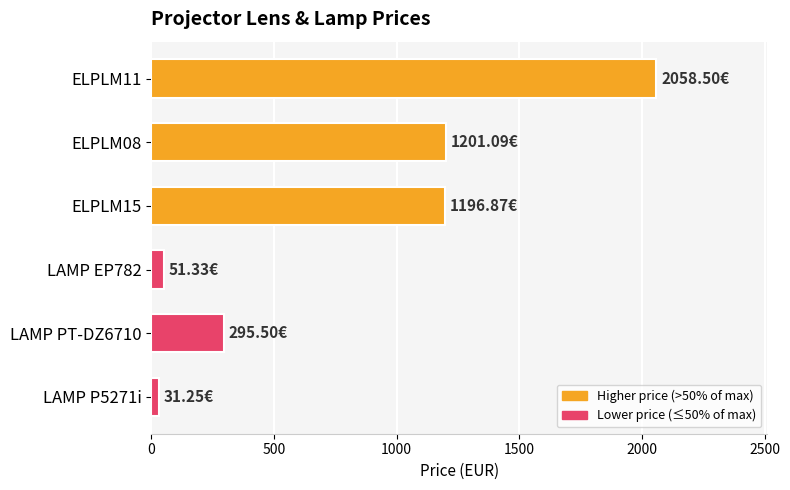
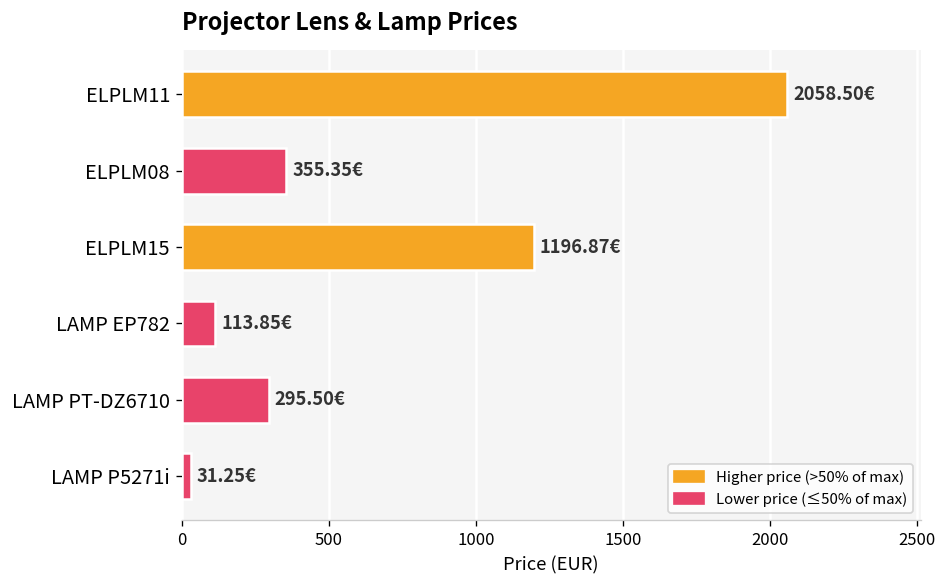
  {
    "ELPLM11": "2058.50€",
-   "ELPLM08": "1201.09€",
+   "ELPLM08": "355.35€",
    "ELPLM15": "1196.87€",
-   "LAMP EP782": "51.33€",
+   "LAMP EP782": "113.85€",
    "LAMP PT-DZ6710": "295.50€",
    "LAMP P5271i": "31.25€"
  }
